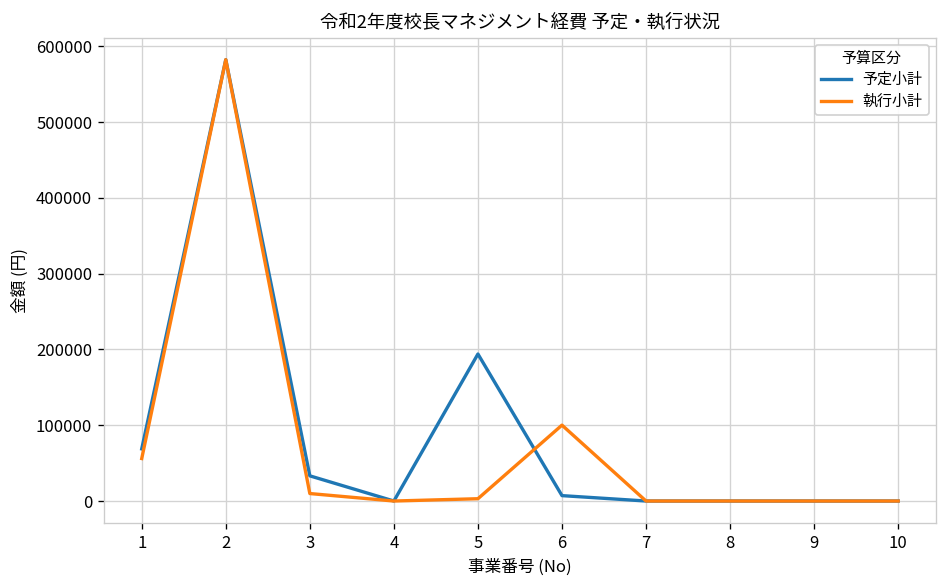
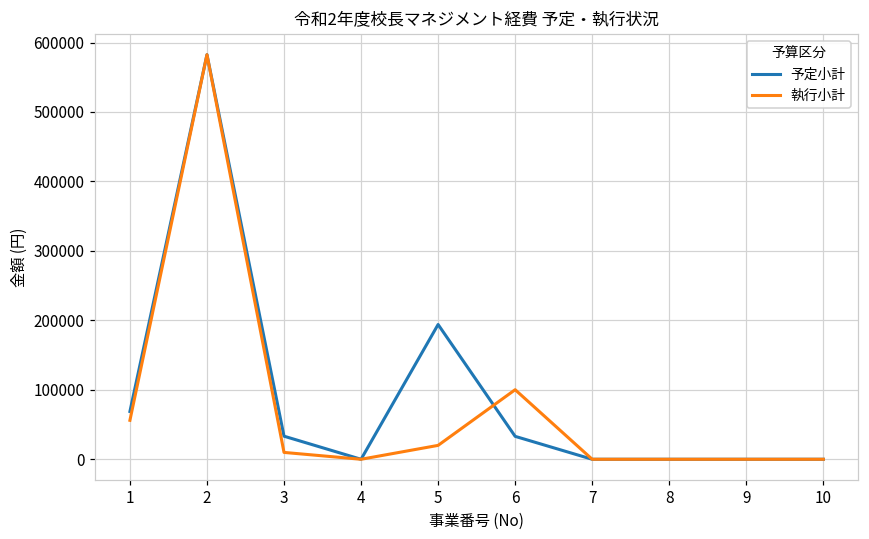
  {
    "予定小計": {
      "1": 70000,
      "3": 30000,
      "5": 190000,
-     "6": 10000
+     "6": 30000
    },
    "執行小計": {
      "1": 60000,
      "3": 10000,
-     "5": 0,
+     "5": 20000,
      "6": 100000
    }
  }
